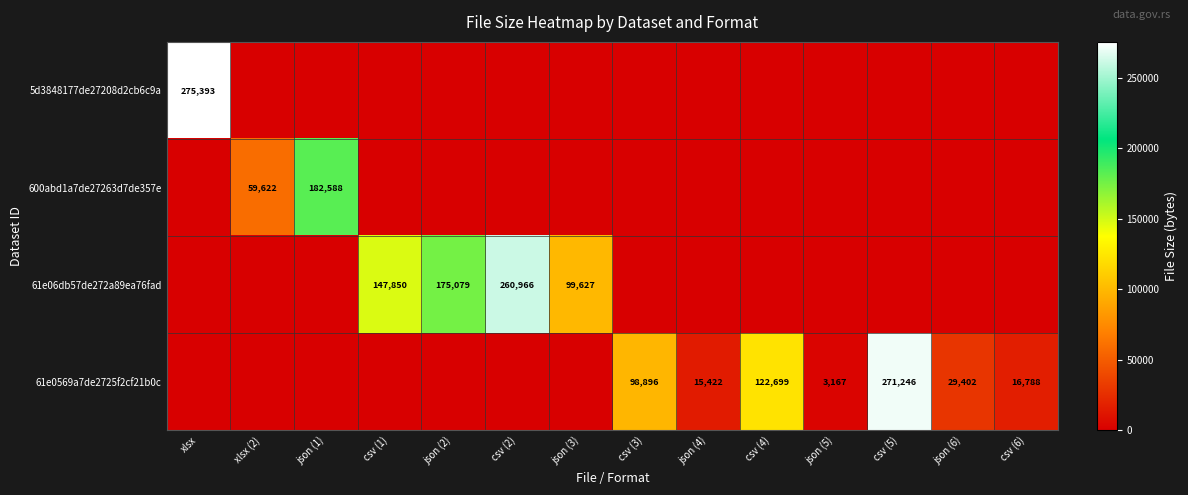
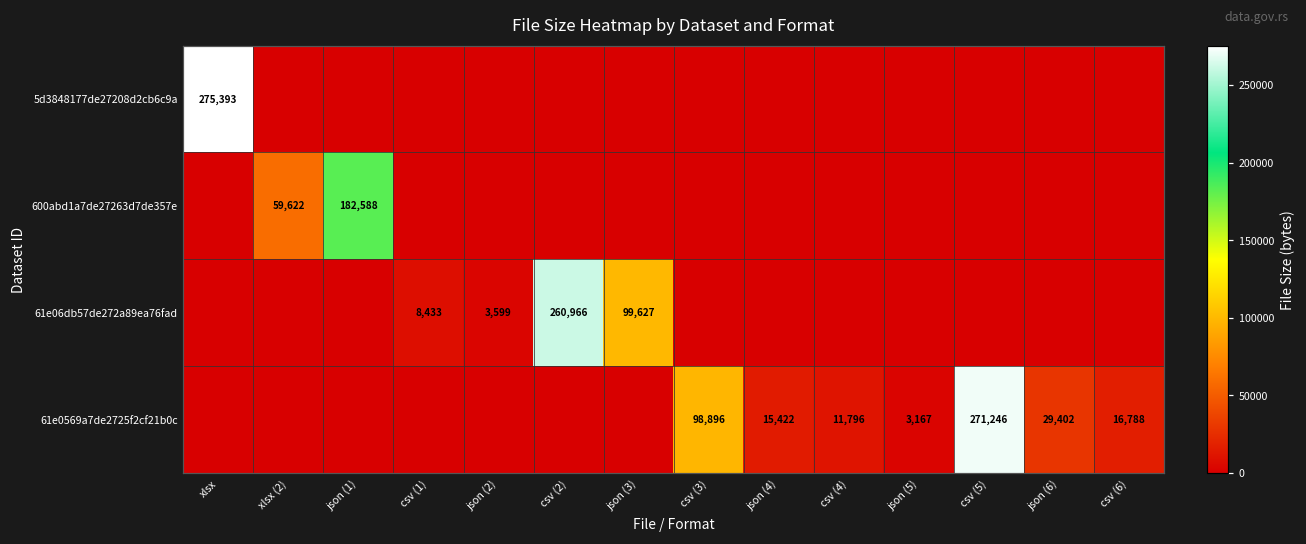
  {
    "5d3848177de27208d2cb6c9a": {
      "xlsx": "275,393"
    },
    "600abd1a7de27263d7de357e": {
      "xlsx (2)": "59,622",
      "json (1)": "182,588"
    },
    "61e06db57de272a89ea76fad": {
-     "csv (1)": "147,850",
-     "json (2)": "175,079",
+     "csv (1)": "8,433",
+     "json (2)": "3,599",
      "csv (2)": "260,966",
      "json (3)": "99,627"
    },
    "61e0569a7de2725f2cf21b0c": {
      "csv (3)": "98,896",
      "json (4)": "15,422",
-     "csv (4)": "122,699",
+     "csv (4)": "11,796",
      "json (5)": "3,167",
      "csv (5)": "271,246",
      "json (6)": "29,402",
      "csv (6)": "16,788"
    }
  }
